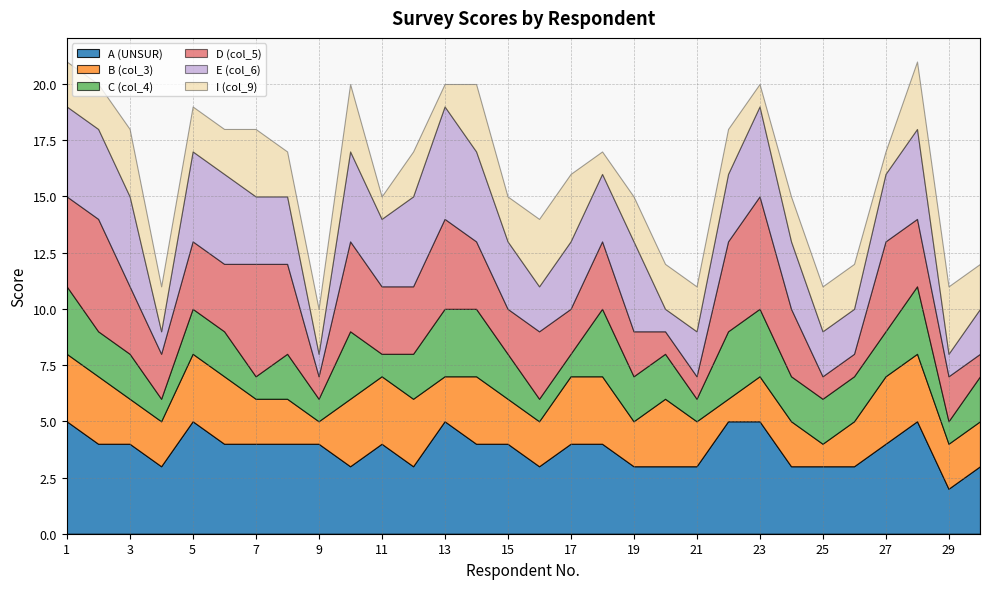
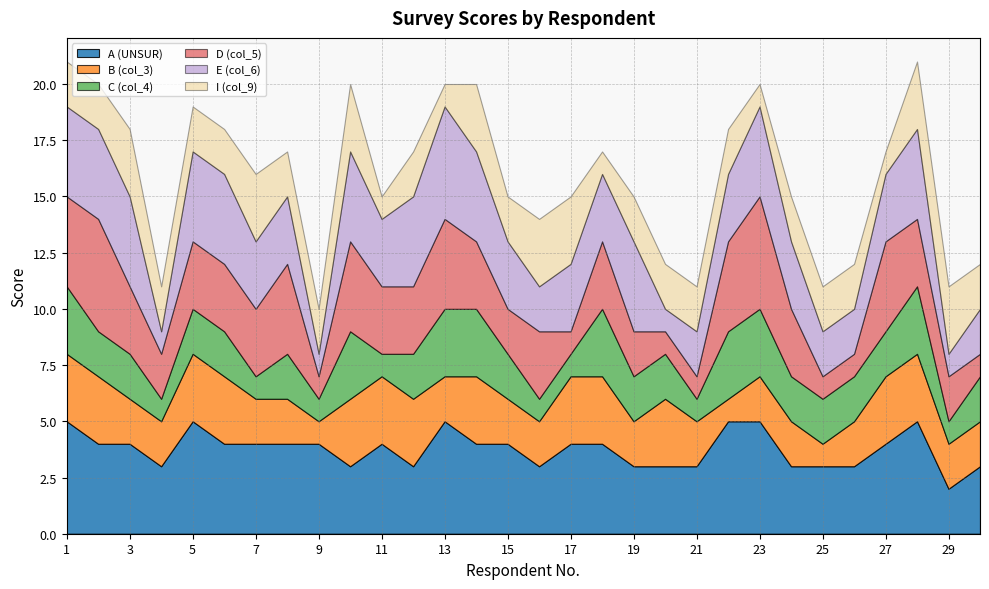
  {
    "A (UNSUR)": {
      "1": 5,
      "3": 4,
      "5": 5,
      "7": 4,
      "9": 4,
      "11": 4,
      "13": 5,
      "15": 4,
      "17": 4,
      "19": 3,
      "21": 3,
      "23": 5,
      "25": 3,
      "27": 4,
      "29": 2
    },
    "D (col_5)": {
-     "7": 5,
-     "17": 2
+     "7": 3,
+     "17": 1
    }
  }
